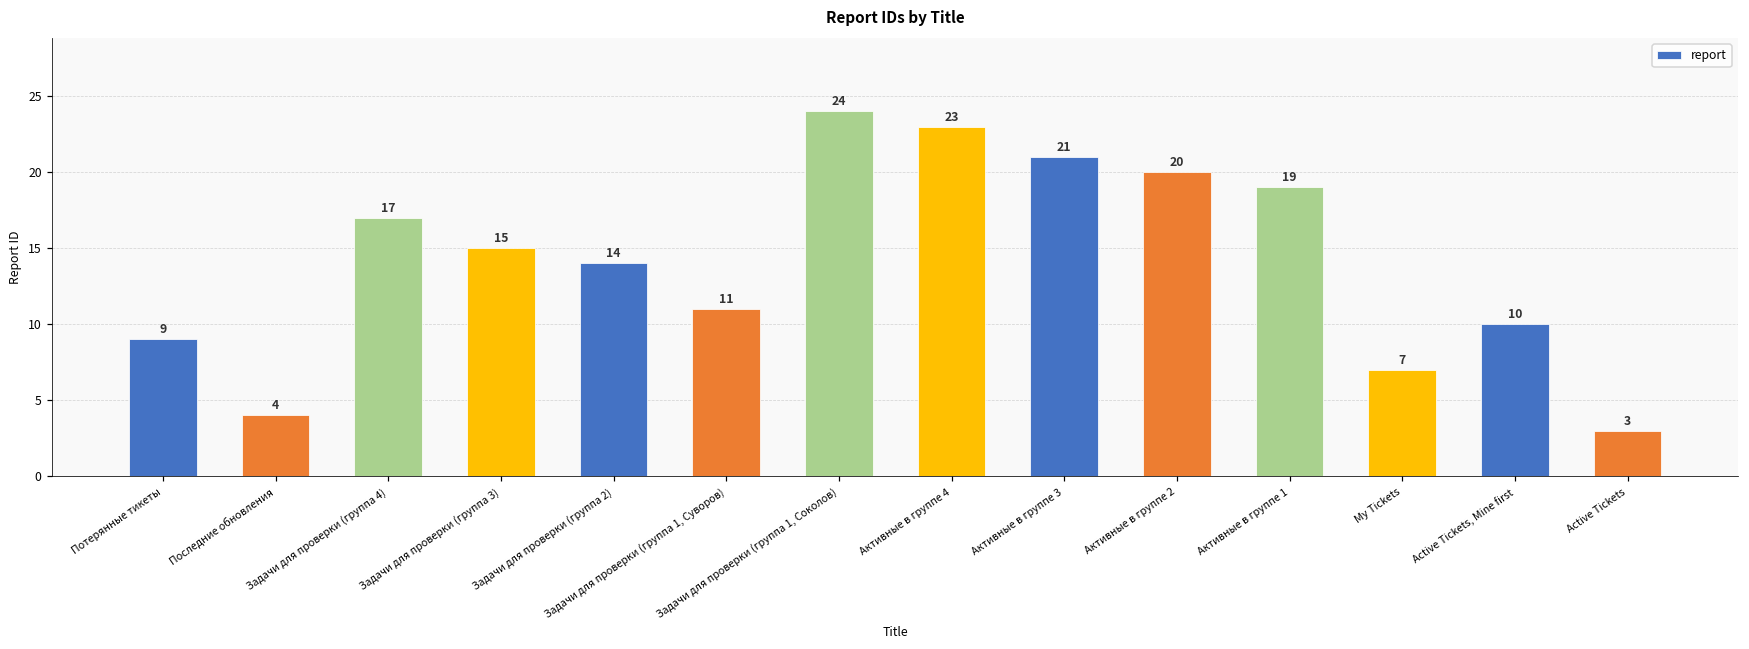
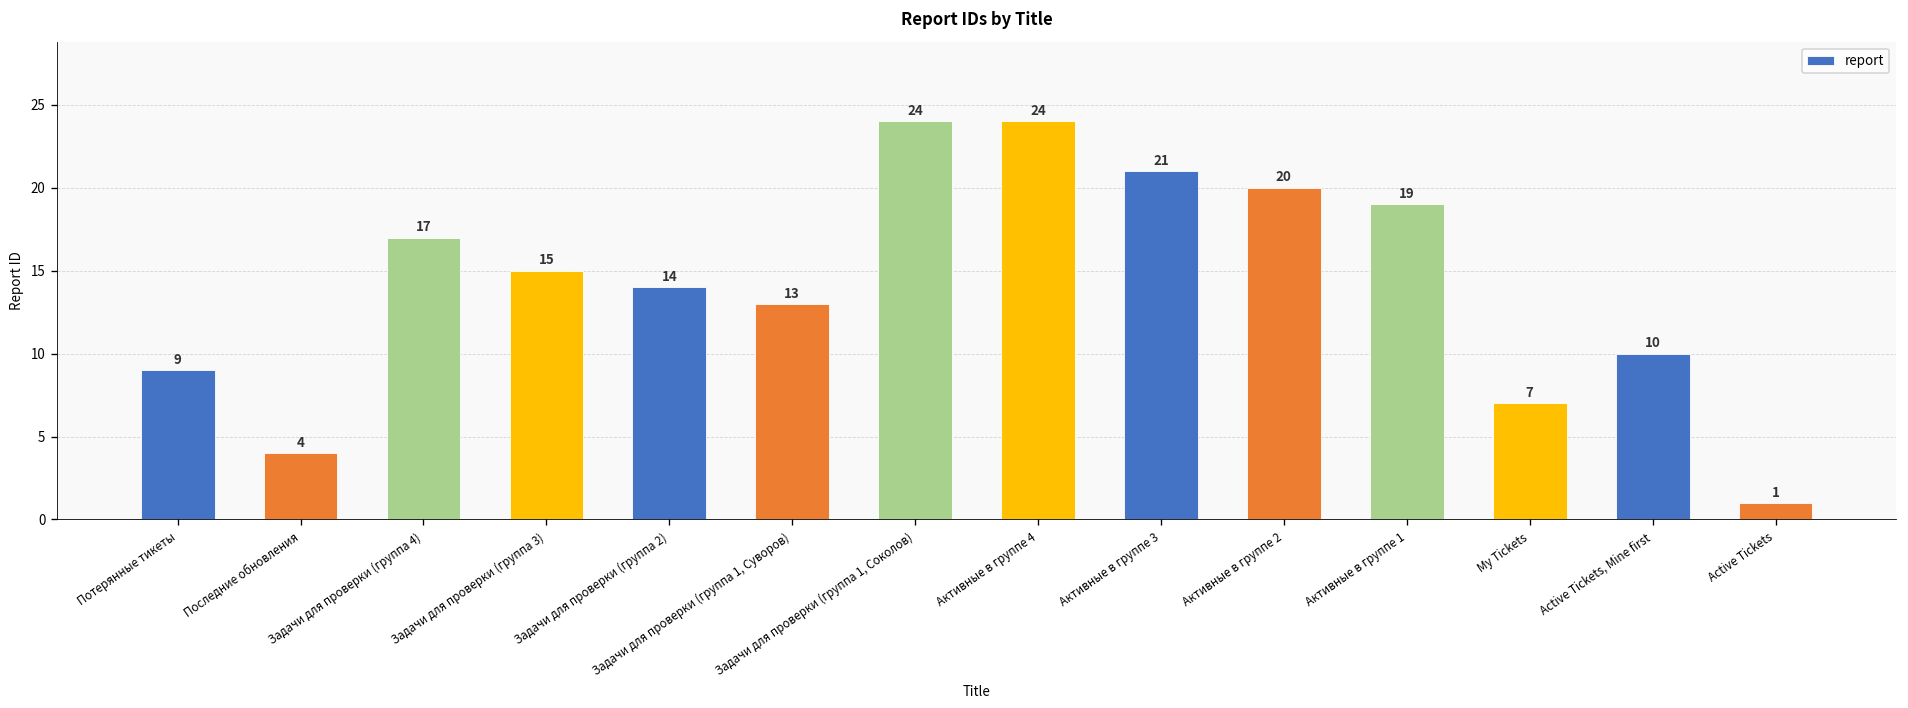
  {
    "Потерянные тикеты": 9,
    "Последние обновления": 4,
    "Задачи для проверки (группа 4)": 17,
    "Задачи для проверки (группа 3)": 15,
    "Задачи для проверки (группа 2)": 14,
-   "Задачи для проверки (группа 1, Суворов)": 11,
+   "Задачи для проверки (группа 1, Суворов)": 13,
    "Задачи для проверки (группа 1, Соколов)": 24,
-   "Активные в группе 4": 23,
+   "Активные в группе 4": 24,
    "Активные в группе 3": 21,
    "Активные в группе 2": 20,
    "Активные в группе 1": 19,
    "My Tickets": 7,
    "Active Tickets, Mine first": 10,
-   "Active Tickets": 3
+   "Active Tickets": 1
  }
